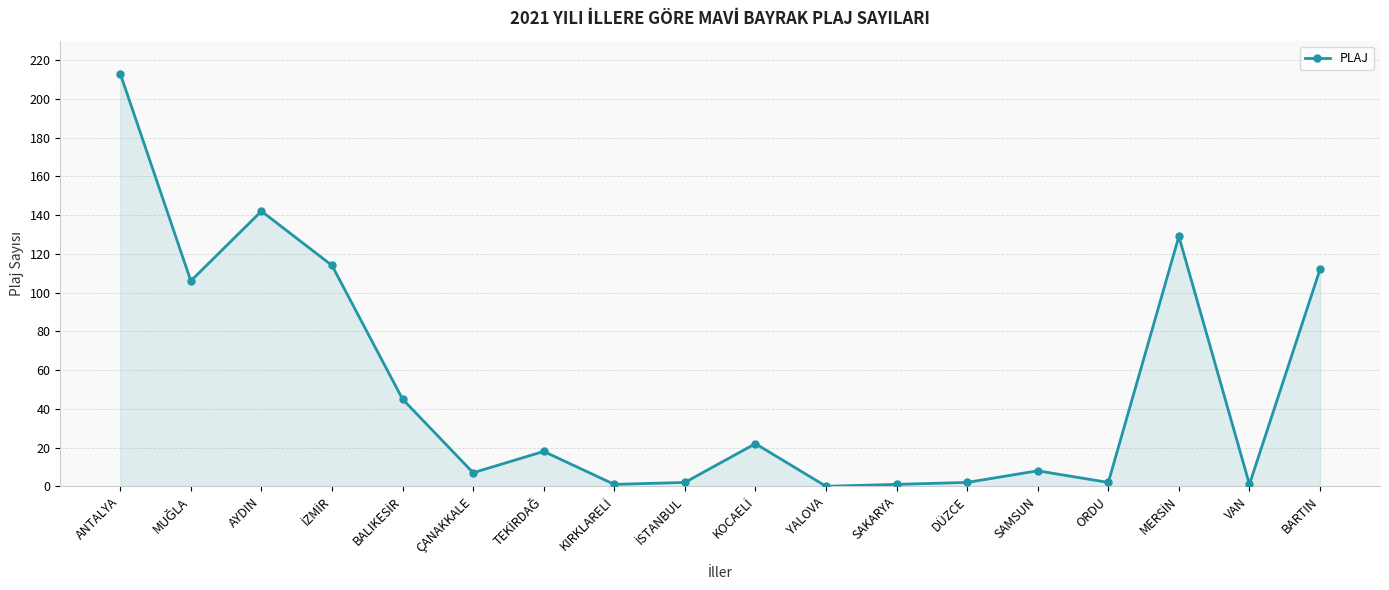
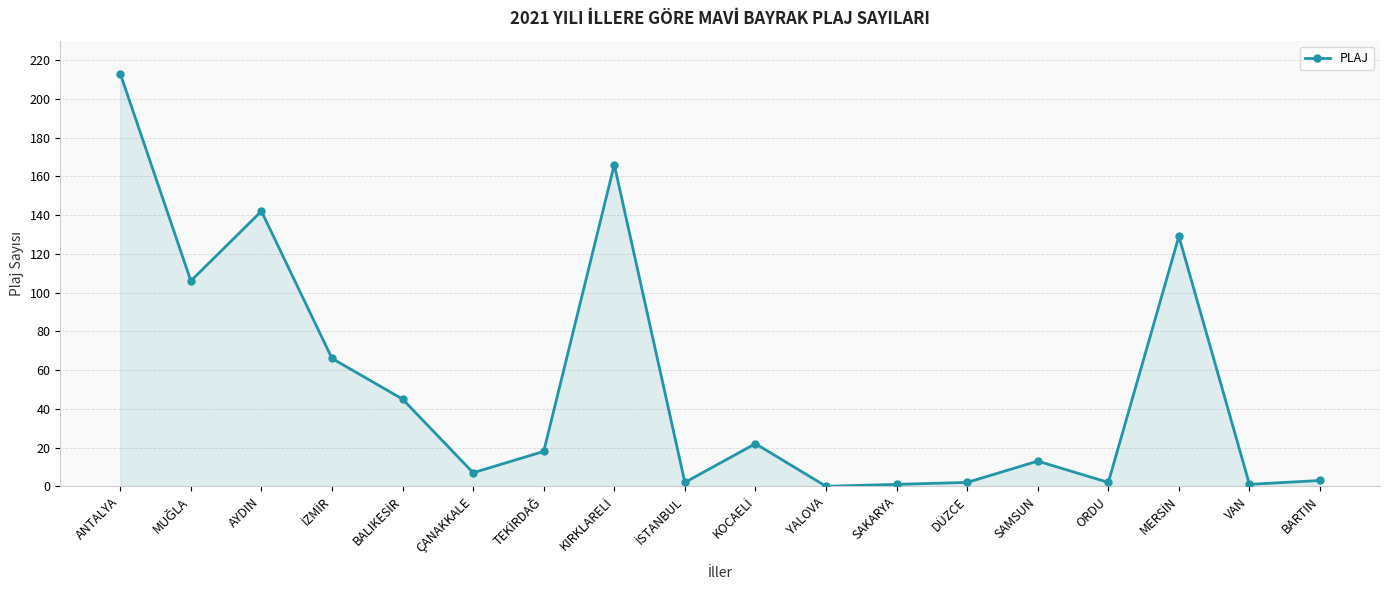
  {
    "ANTALYA": 213,
    "MUĞLA": 106,
    "AYDIN": 142,
-   "İZMİR": 114,
+   "İZMİR": 66,
    "BALIKESİR": 45,
    "ÇANAKKALE": 7,
    "TEKİRDAĞ": 18,
-   "KIRKLARELİ": 1,
+   "KIRKLARELİ": 166,
    "İSTANBUL": 2,
    "KOCAELİ": 22,
    "YALOVA": 0,
    "SAKARYA": 1,
    "DÜZCE": 2,
-   "SAMSUN": 8,
+   "SAMSUN": 13,
    "ORDU": 2,
    "MERSİN": 129,
    "VAN": 1,
-   "BARTIN": 112
+   "BARTIN": 3
  }
